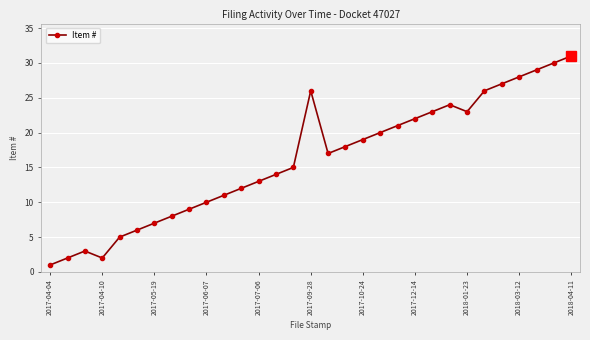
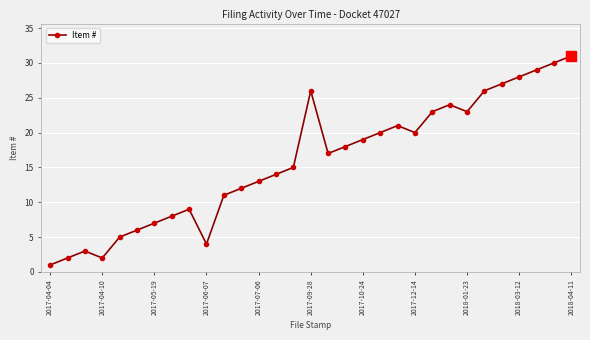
  {
    "Item #": {
      "2017-04-04": 1,
      "2017-04-10": 2,
-     "2017-06-07": 10,
+     "2017-06-07": 4,
      "2017-07-06": 13,
      "2017-09-28": 26,
      "2017-10-24": 19,
-     "2017-12-14": 22,
+     "2017-12-14": 20,
      "2018-01-23": 23
    }
  }
